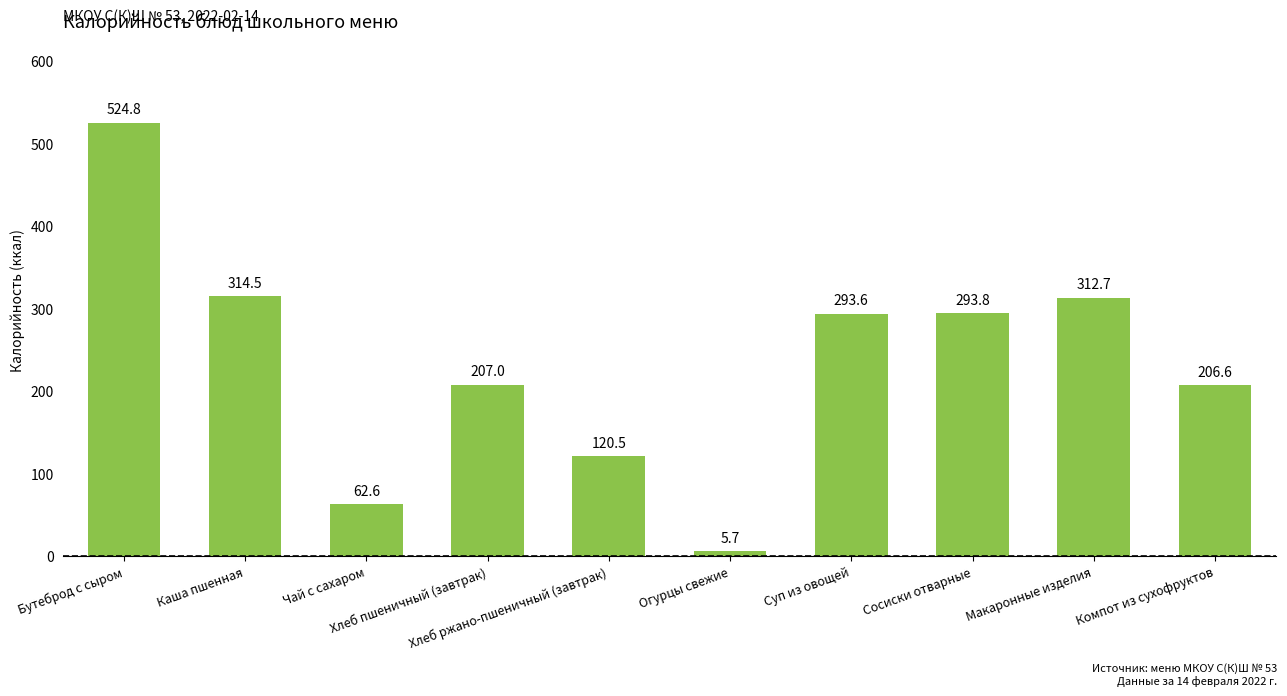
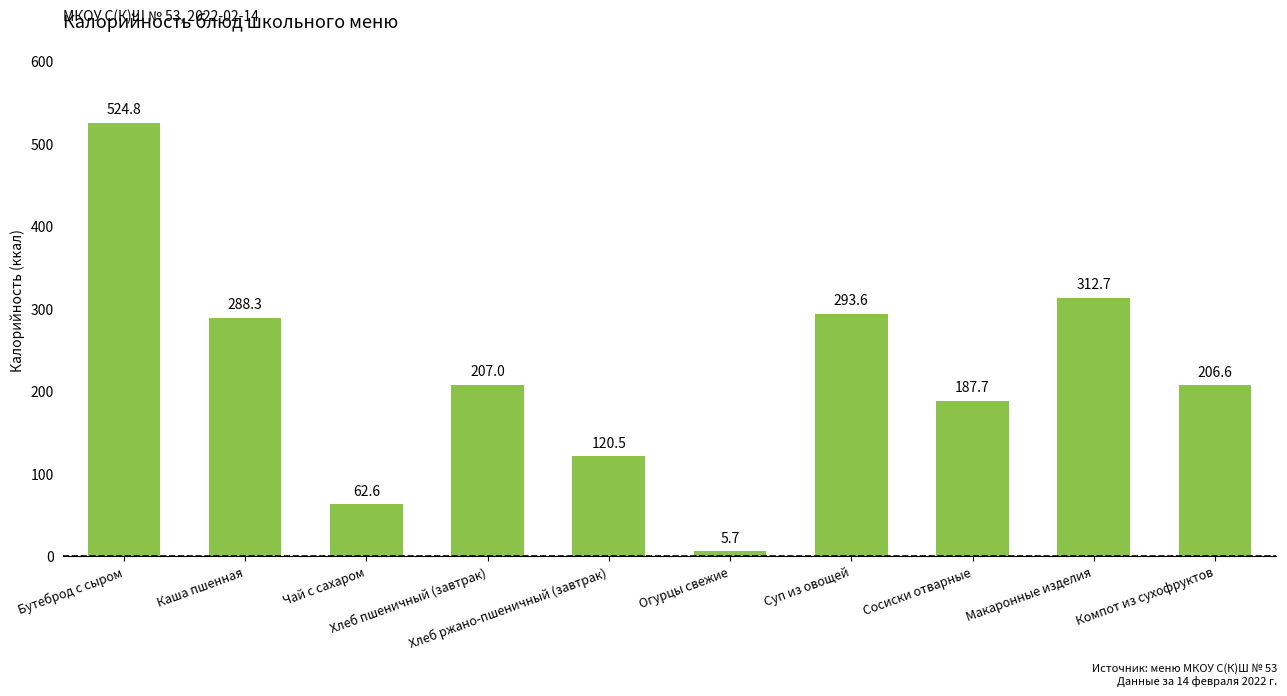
  {
    "Бутеброд с сыром": 524.8,
-   "Каша пшенная": 314.5,
+   "Каша пшенная": 288.3,
    "Чай с сахаром": 62.6,
    "Хлеб пшеничный (завтрак)": 207.0,
    "Хлеб ржано-пшеничный (завтрак)": 120.5,
    "Огурцы свежие": 5.7,
    "Суп из овощей": 293.6,
-   "Сосиски отварные": 293.8,
+   "Сосиски отварные": 187.7,
    "Макаронные изделия": 312.7,
    "Компот из сухофруктов": 206.6
  }
